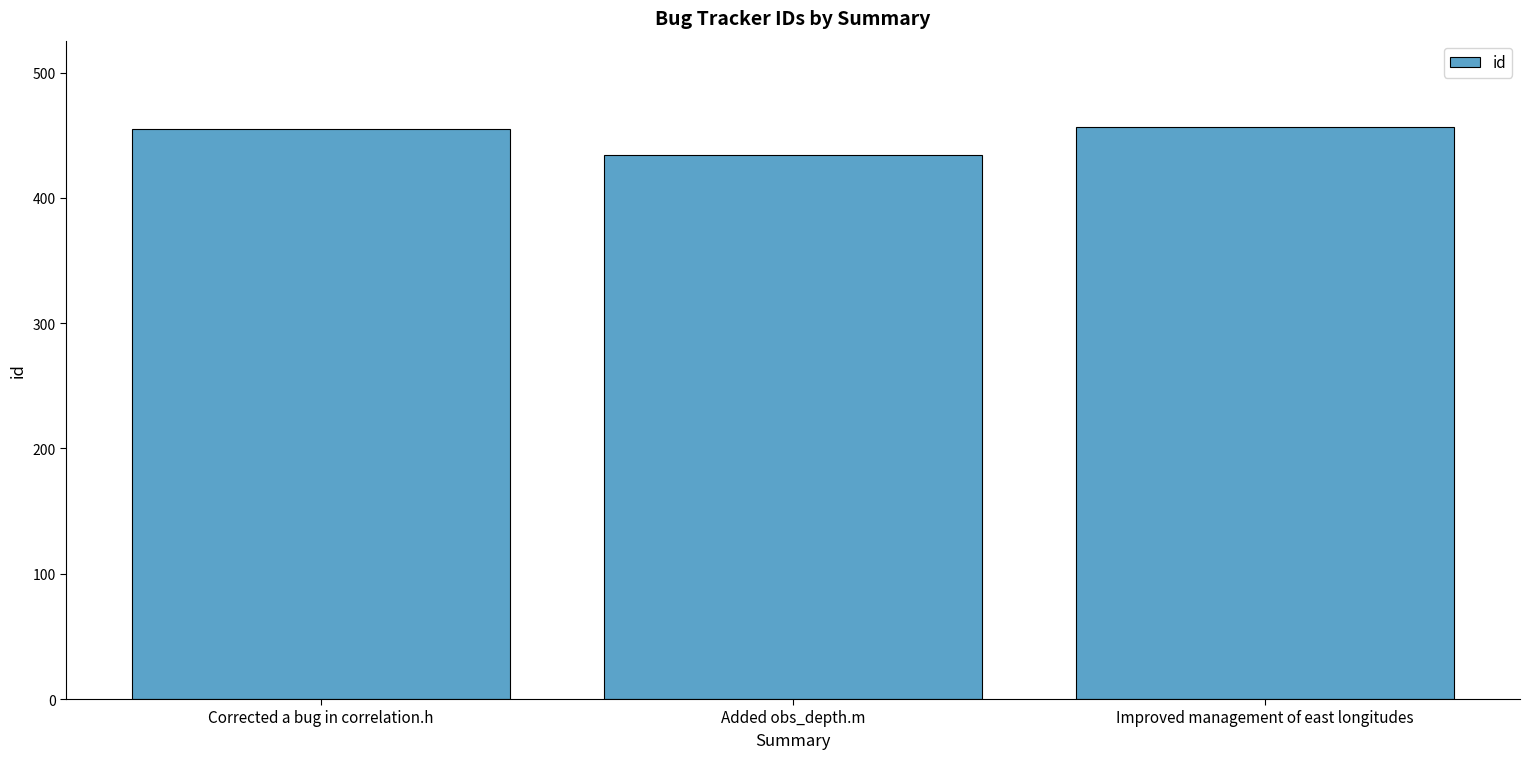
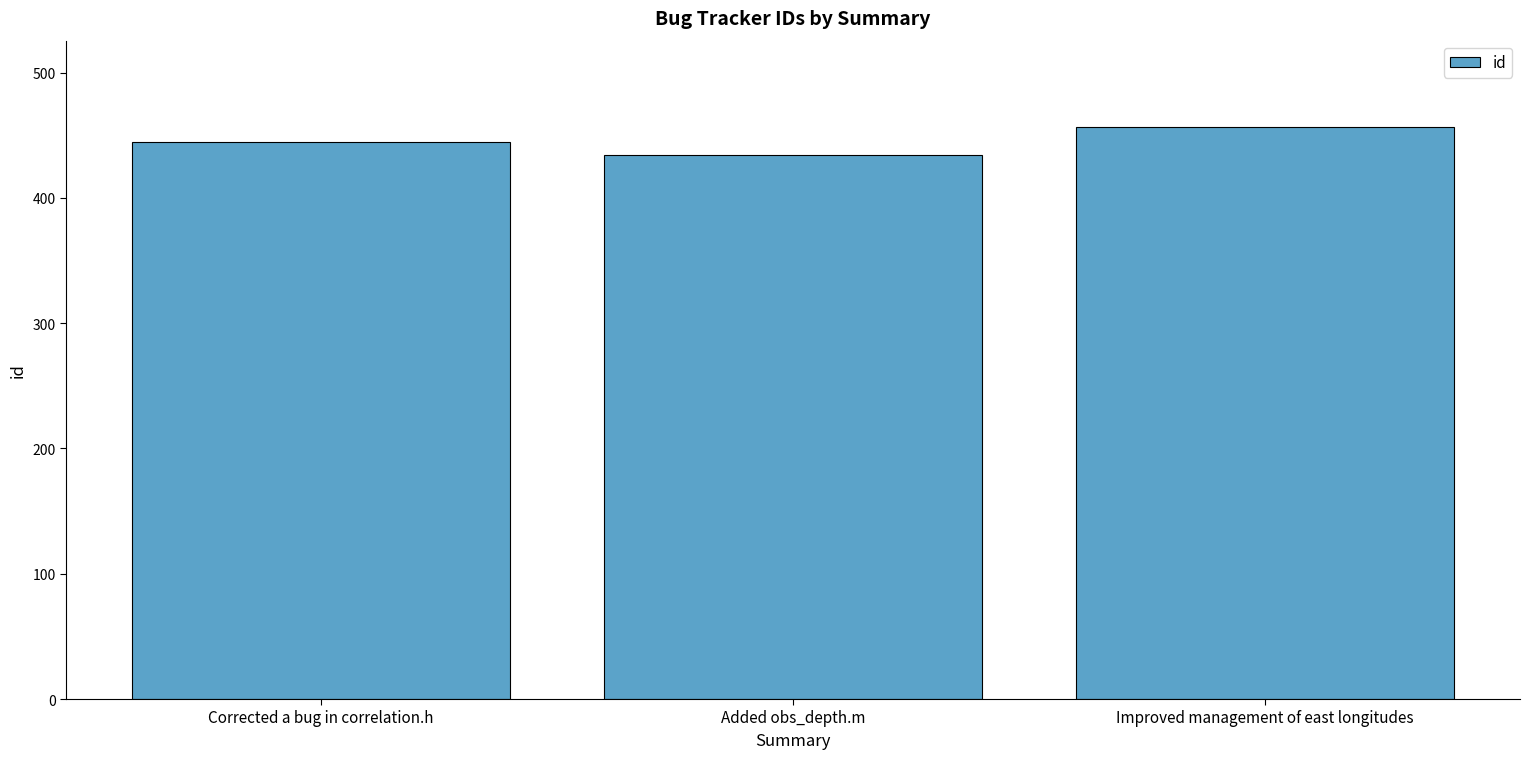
  {
-   "Corrected a bug in correlation.h": 455,
+   "Corrected a bug in correlation.h": 445,
    "Added obs_depth.m": 434,
    "Improved management of east longitudes": 457
  }
